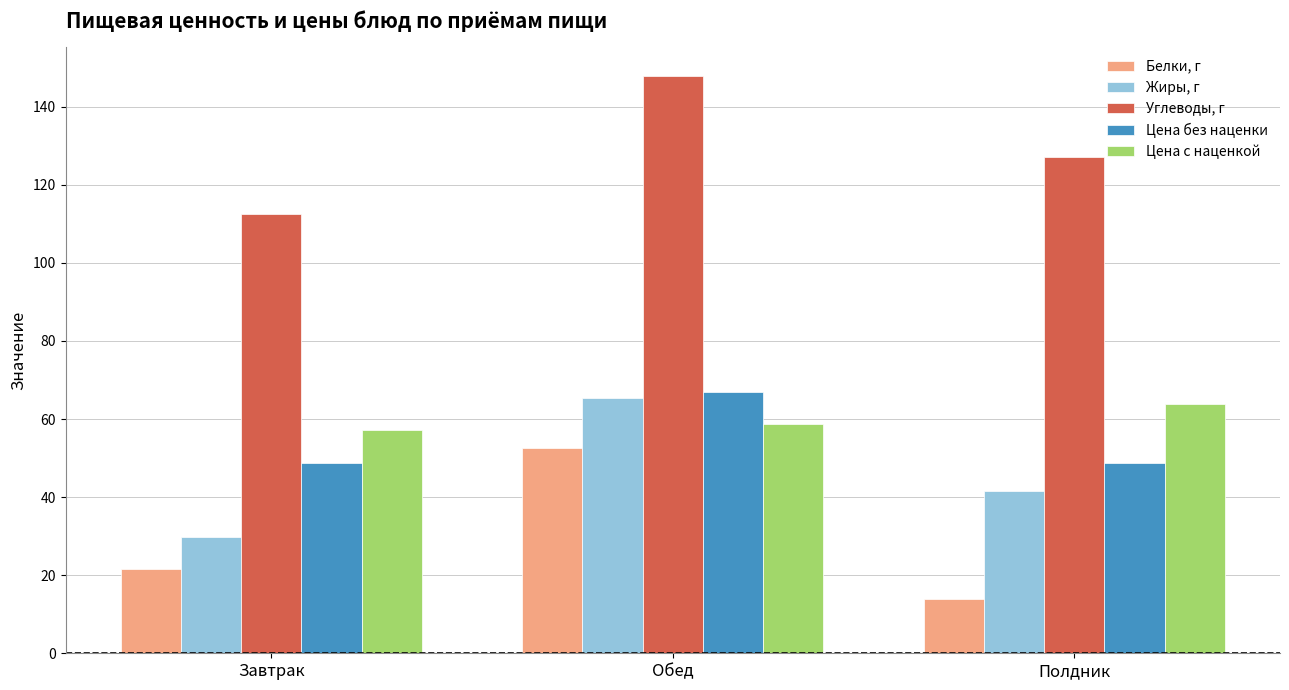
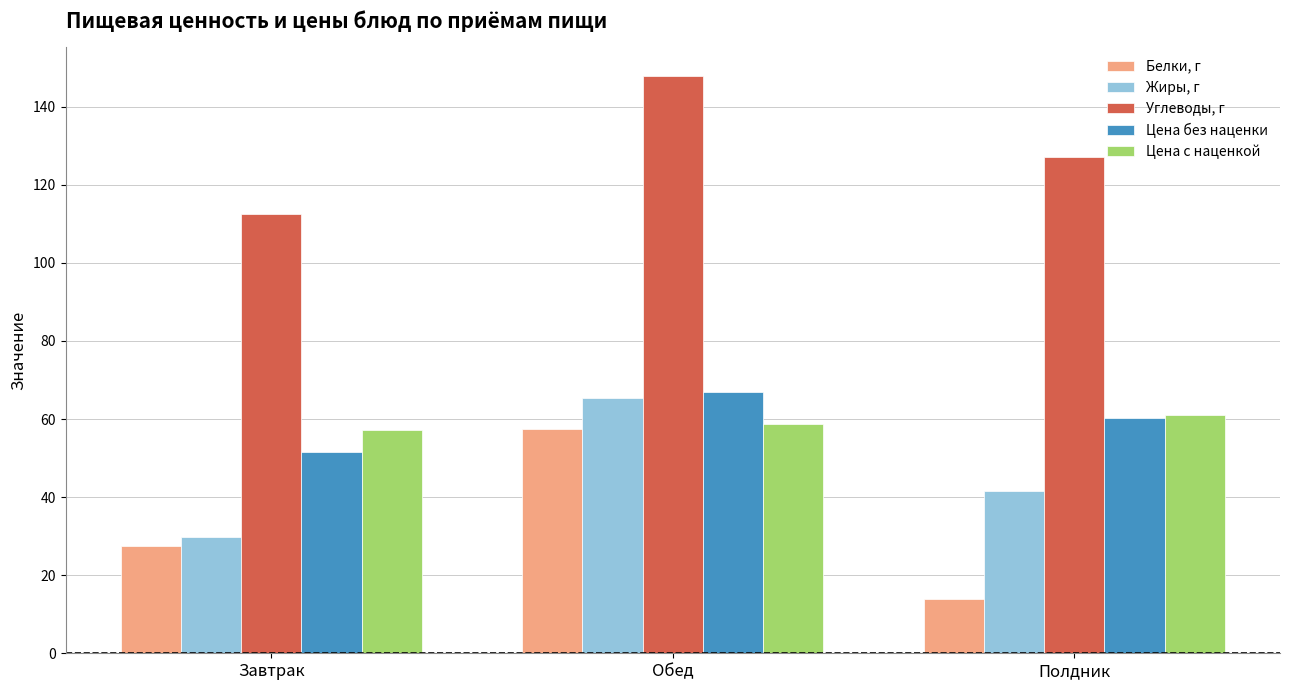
  {
    "Белки, г": {
-     "Завтрак": 22,
-     "Обед": 53,
+     "Завтрак": 27,
+     "Обед": 57,
      "Полдник": 14
    },
    "Жиры, г": {
      "Завтрак": 30,
      "Обед": 65,
      "Полдник": 42
    },
    "Углеводы, г": {
      "Завтрак": 112,
      "Обед": 148,
      "Полдник": 127
    },
    "Цена без наценки": {
-     "Завтрак": 49,
+     "Завтрак": 52,
      "Обед": 67,
-     "Полдник": 49
+     "Полдник": 60
    },
    "Цена с наценкой": {
      "Завтрак": 57,
      "Обед": 59,
-     "Полдник": 64
+     "Полдник": 61
    }
  }
